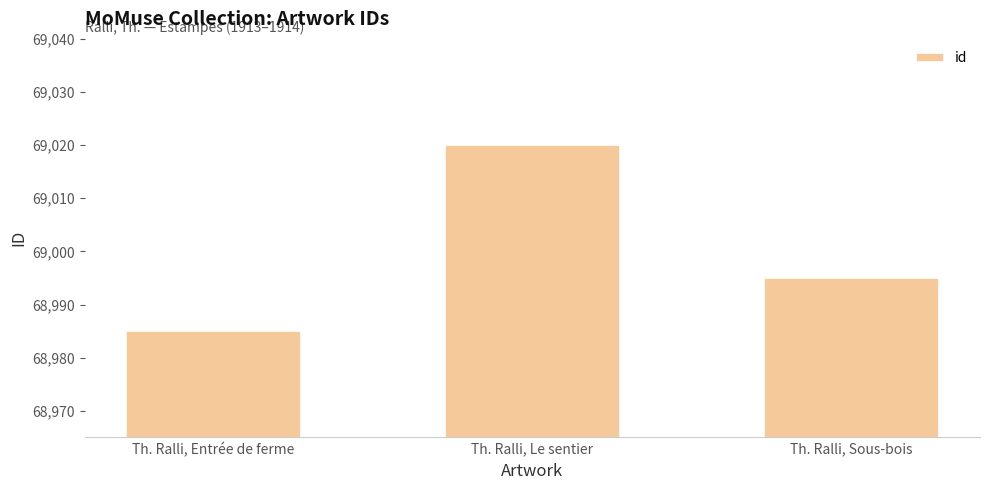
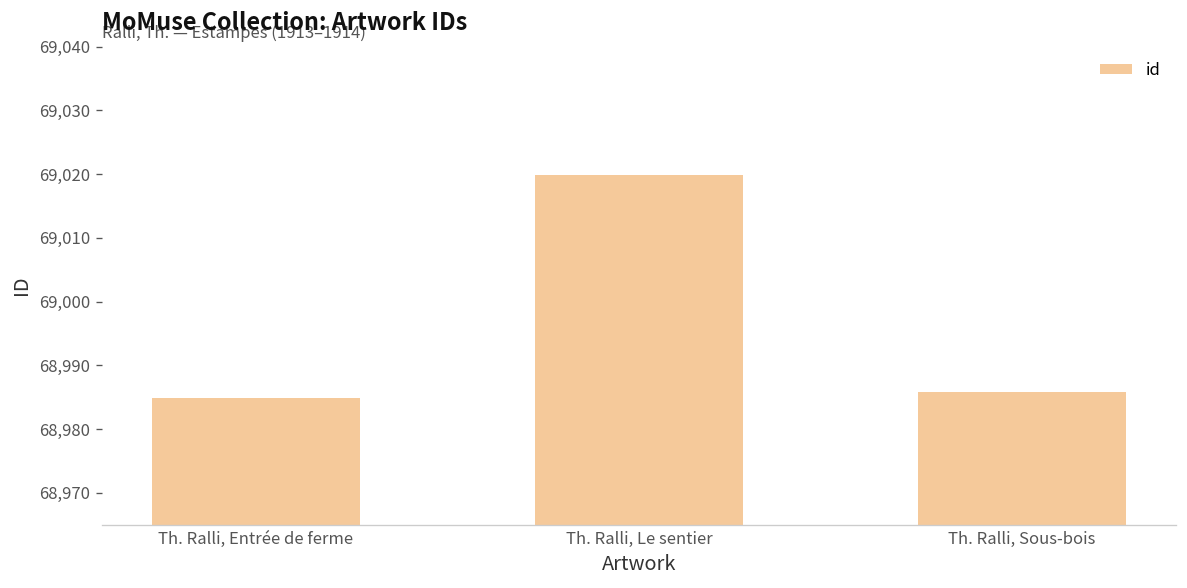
  {
    "Th. Ralli, Entrée de ferme": "68,985",
    "Th. Ralli, Le sentier": "69,020",
-   "Th. Ralli, Sous-bois": "68,995"
+   "Th. Ralli, Sous-bois": "68,986"
  }
